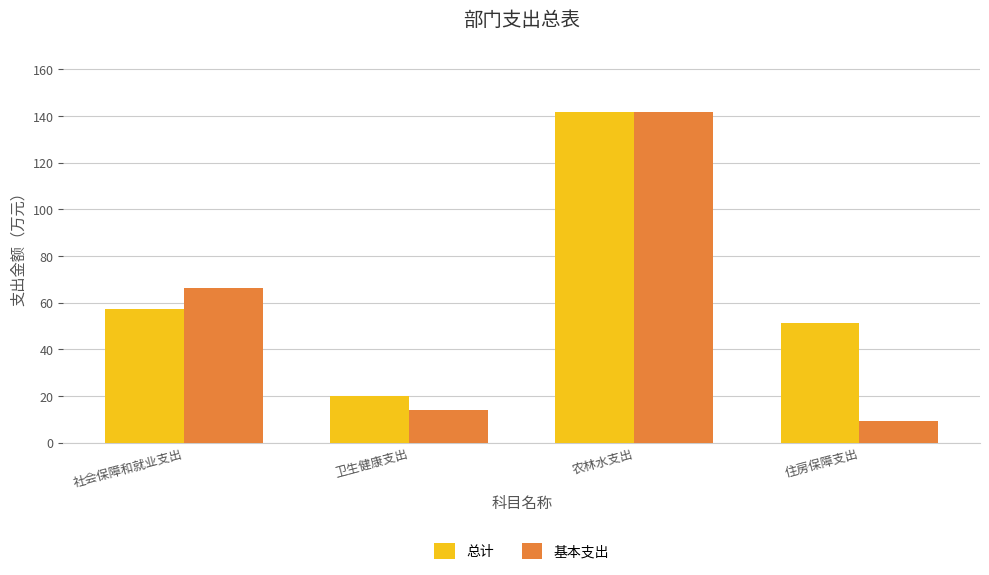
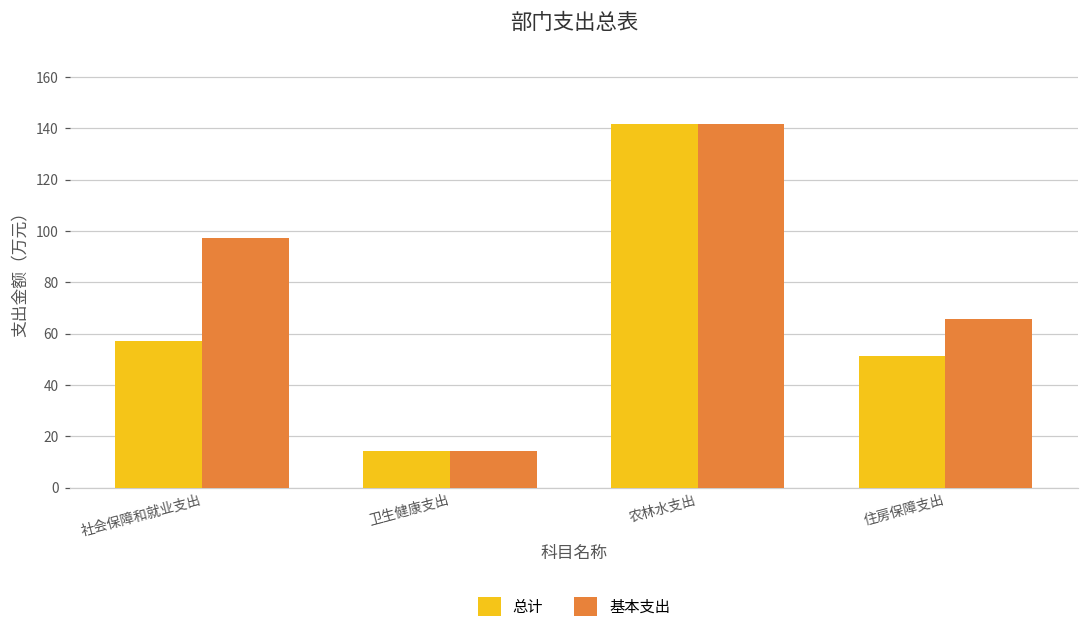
  {
    "总计": {
      "社会保障和就业支出": 57,
-     "卫生健康支出": 20,
+     "卫生健康支出": 14,
      "农林水支出": 142,
      "住房保障支出": 51
    },
    "基本支出": {
-     "社会保障和就业支出": 66,
+     "社会保障和就业支出": 97,
      "卫生健康支出": 14,
      "农林水支出": 142,
-     "住房保障支出": 9
+     "住房保障支出": 66
    }
  }
